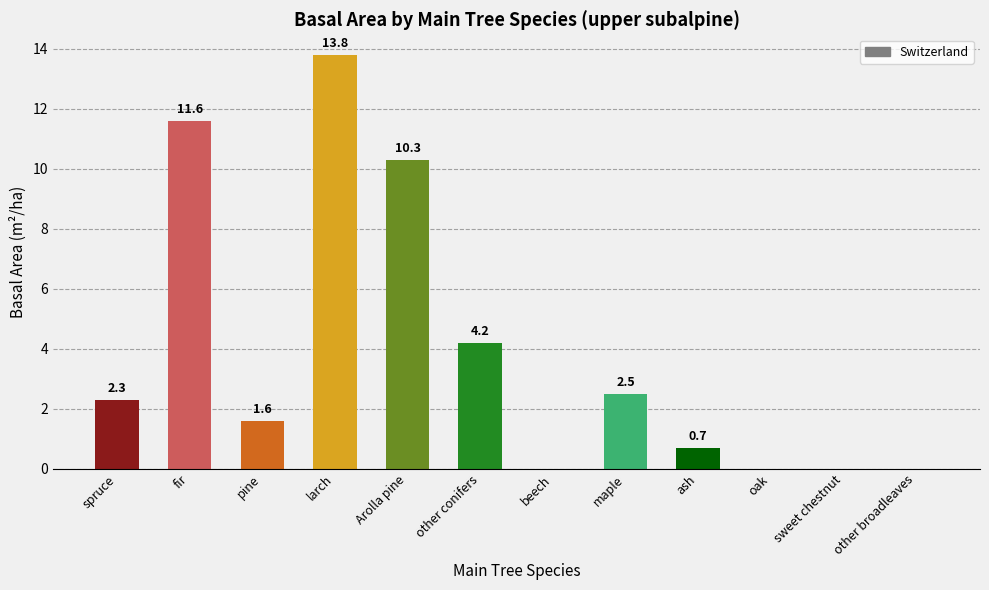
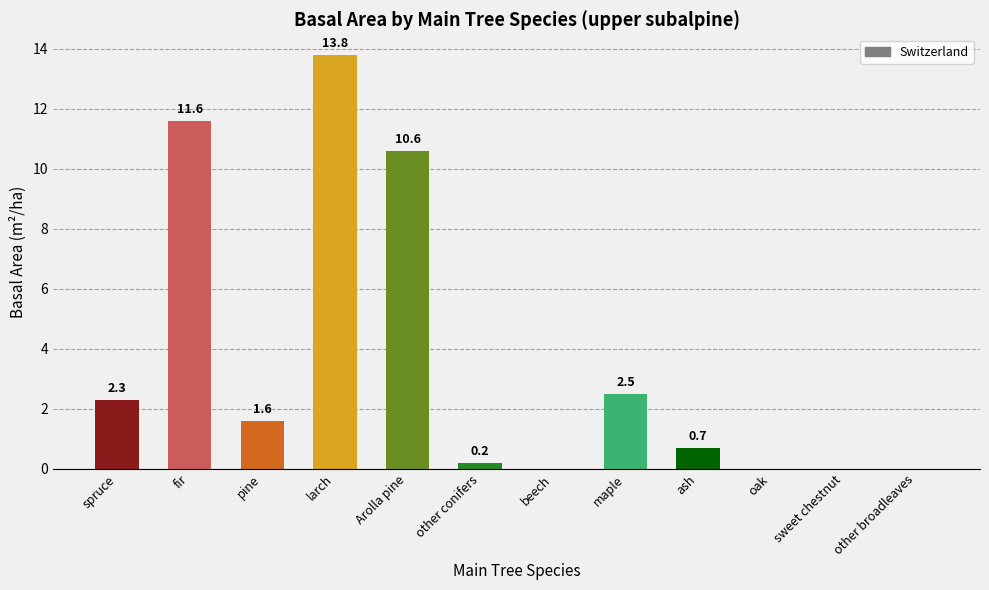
  {
    "spruce": 2.3,
    "fir": 11.6,
    "pine": 1.6,
    "larch": 13.8,
-   "Arolla pine": 10.3,
-   "other conifers": 4.2,
+   "Arolla pine": 10.6,
+   "other conifers": 0.2,
    "maple": 2.5,
    "ash": 0.7
  }
